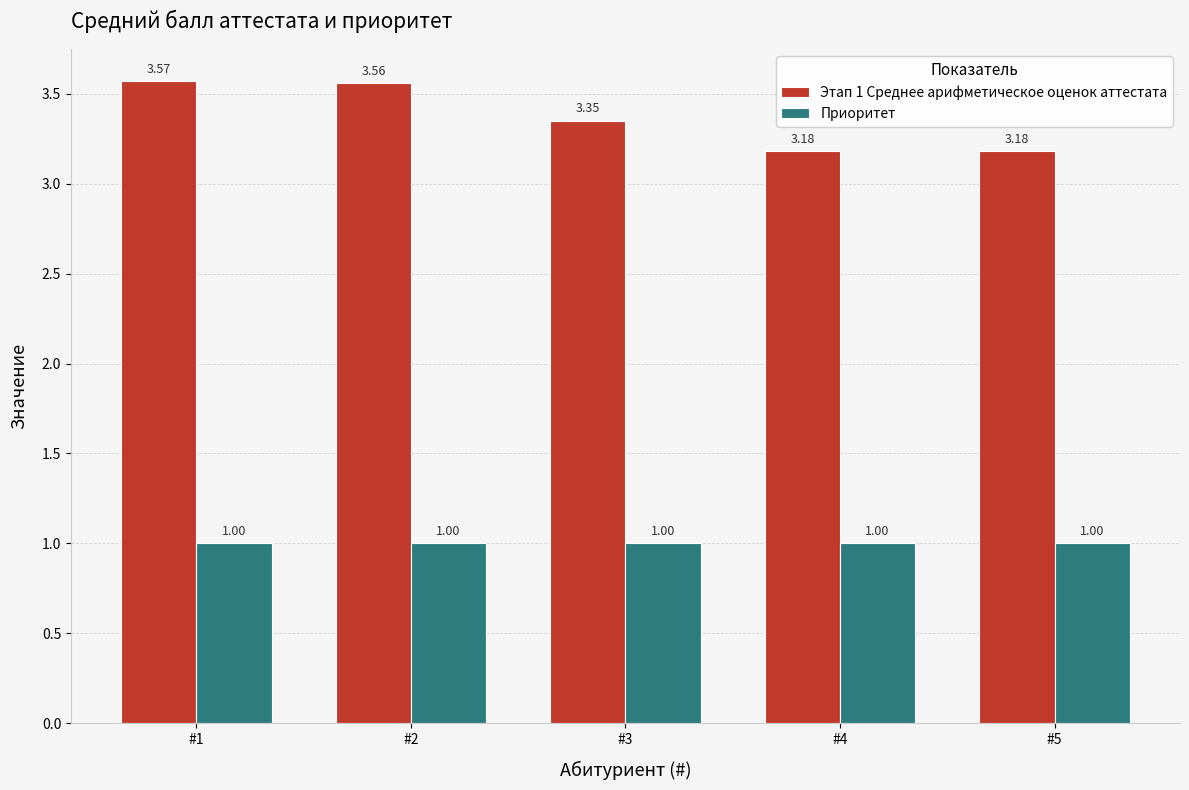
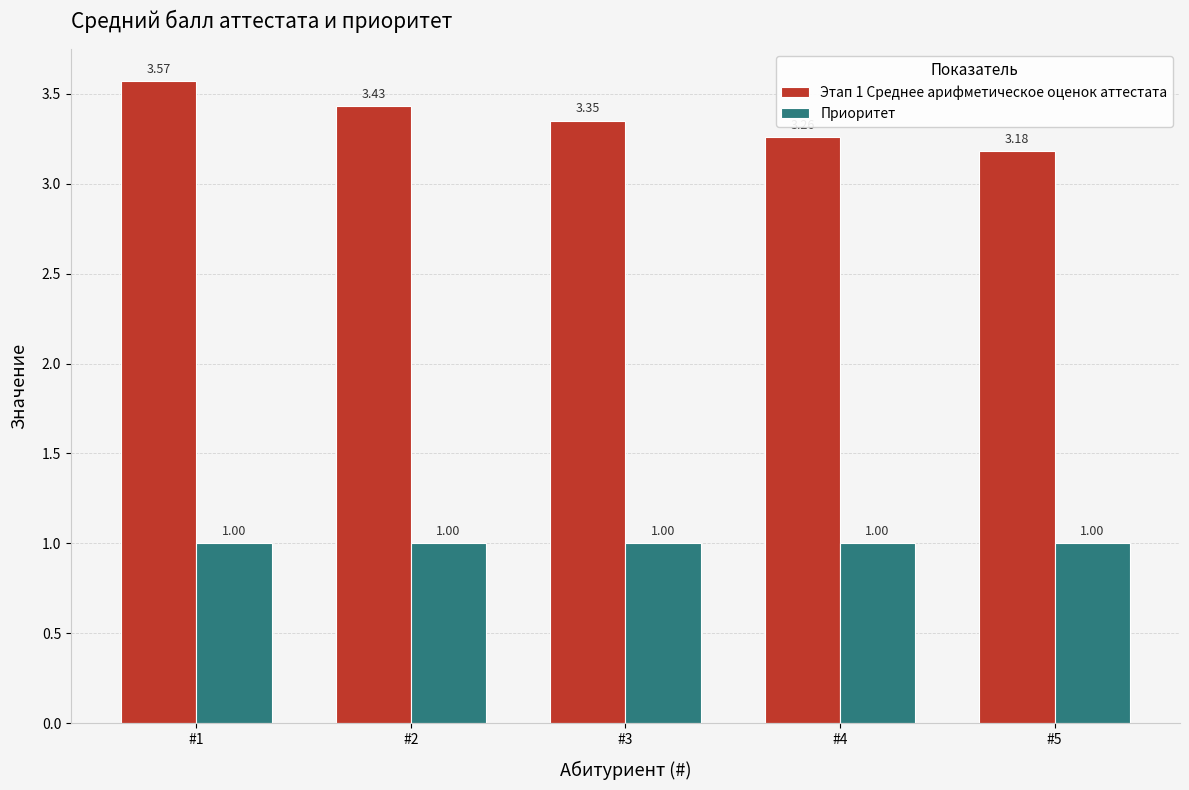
  {
    "Этап 1 Среднее арифметическое оценок аттестата": {
      "#1": 3.57,
-     "#2": 3.56,
+     "#2": 3.43,
      "#3": 3.35,
-     "#4": 3.18,
+     "#4": 3.26,
      "#5": 3.18
    },
    "Приоритет": {
      "#1": 1.00,
      "#2": 1.00,
      "#3": 1.00,
      "#4": 1.00,
      "#5": 1.00
    }
  }
